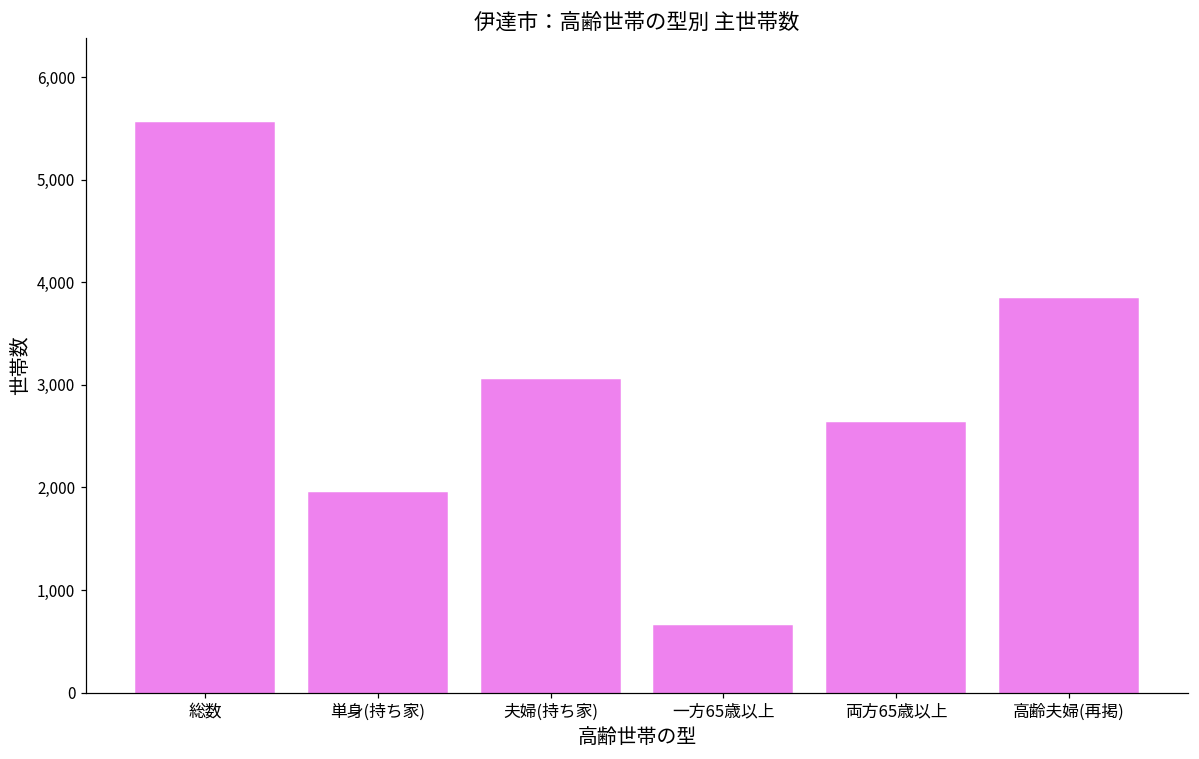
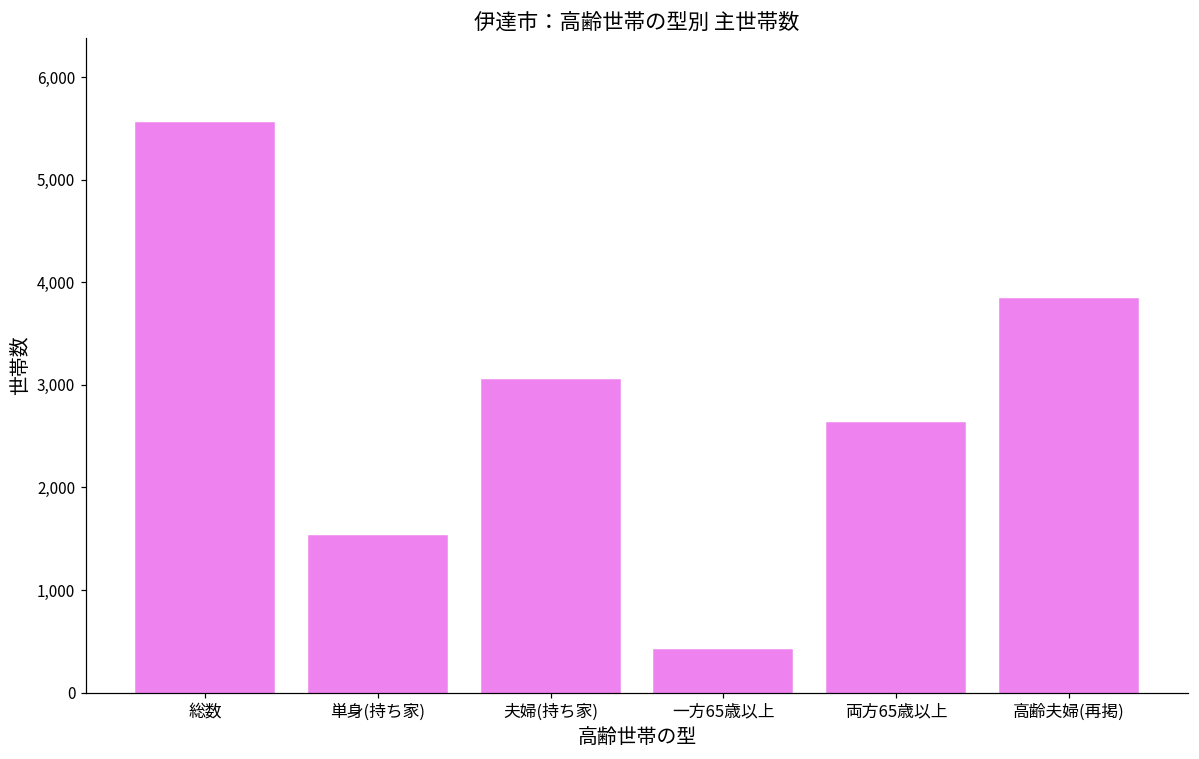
  {
    "総数": "5,600",
-   "単身(持ち家)": "2,000",
+   "単身(持ち家)": "1,500",
    "夫婦(持ち家)": "3,000",
-   "一方65歳以上": "700",
+   "一方65歳以上": "400",
    "両方65歳以上": "2,600",
    "高齢夫婦(再掲)": "3,800"
  }
